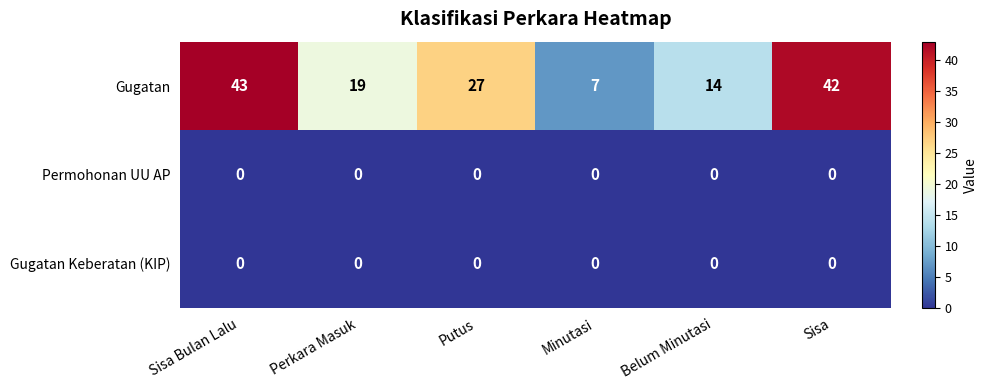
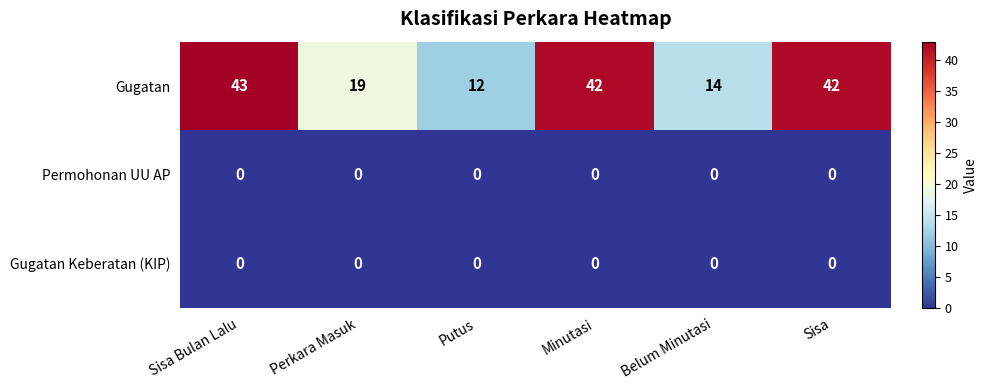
  {
    "Gugatan": {
      "Sisa Bulan Lalu": 43,
      "Perkara Masuk": 19,
-     "Putus": 27,
-     "Minutasi": 7,
+     "Putus": 12,
+     "Minutasi": 42,
      "Belum Minutasi": 14,
      "Sisa": 42
    },
    "Permohonan UU AP": {
      "Sisa Bulan Lalu": 0,
      "Perkara Masuk": 0,
      "Putus": 0,
      "Minutasi": 0,
      "Belum Minutasi": 0,
      "Sisa": 0
    },
    "Gugatan Keberatan (KIP)": {
      "Sisa Bulan Lalu": 0,
      "Perkara Masuk": 0,
      "Putus": 0,
      "Minutasi": 0,
      "Belum Minutasi": 0,
      "Sisa": 0
    }
  }
